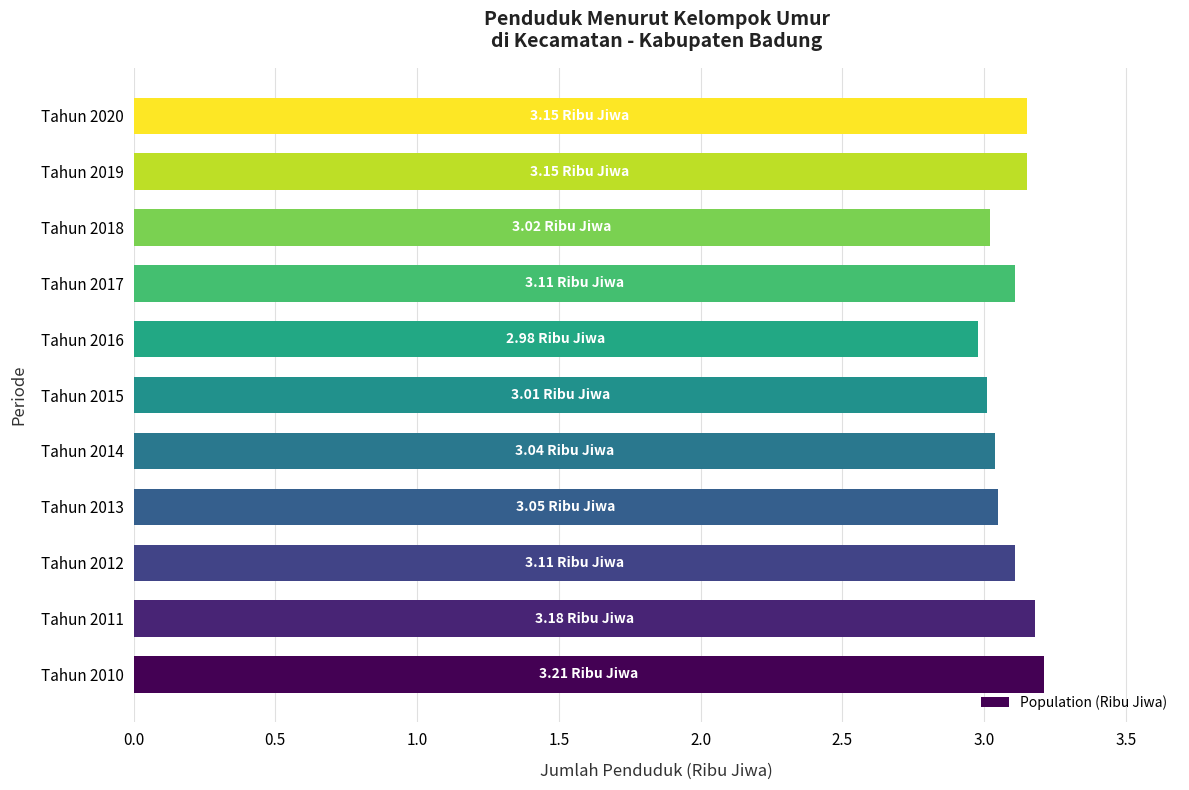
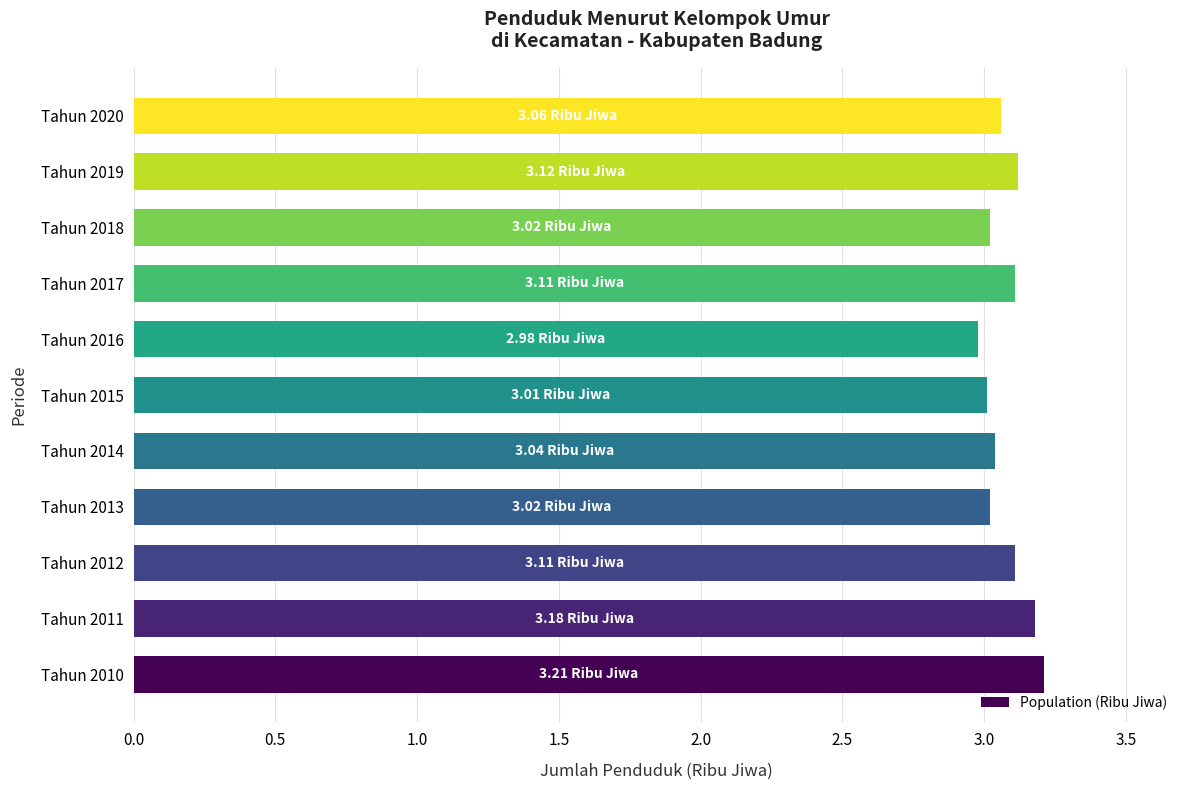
  {
-   "Tahun 2020": 3.15,
-   "Tahun 2019": 3.15,
+   "Tahun 2020": 3.06,
+   "Tahun 2019": 3.12,
    "Tahun 2018": 3.02,
    "Tahun 2017": 3.11,
    "Tahun 2016": 2.98,
    "Tahun 2015": 3.01,
    "Tahun 2014": 3.04,
-   "Tahun 2013": 3.05,
+   "Tahun 2013": 3.02,
    "Tahun 2012": 3.11,
    "Tahun 2011": 3.18,
    "Tahun 2010": 3.21
  }
